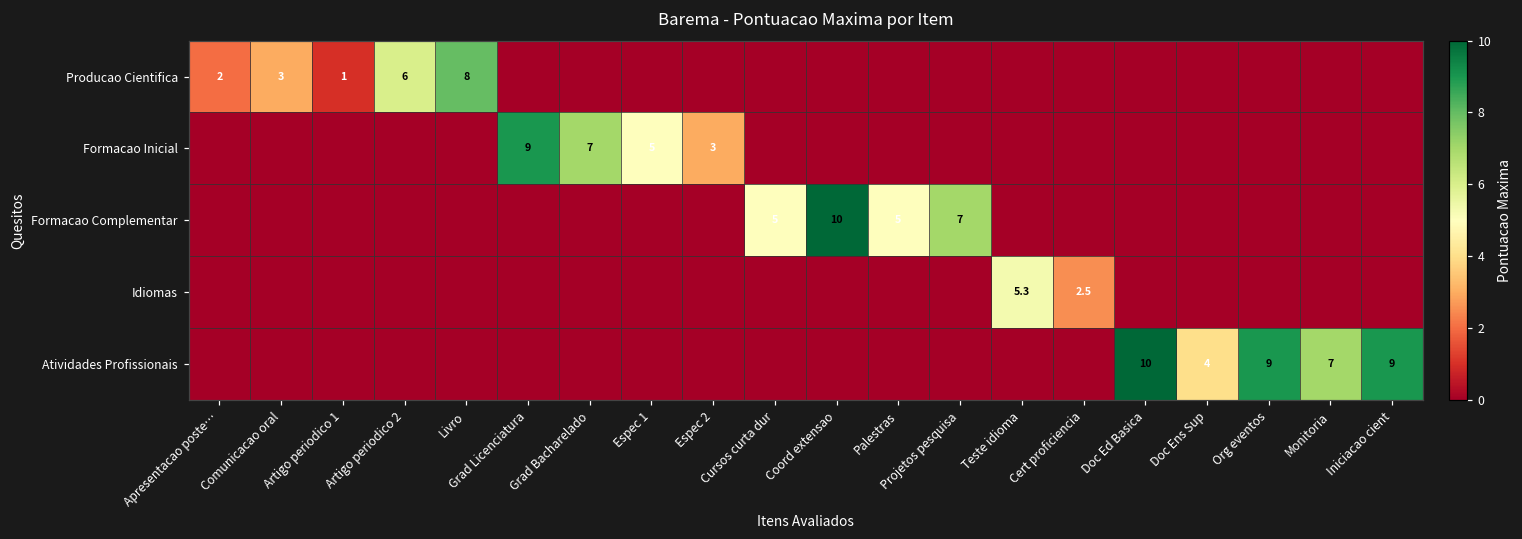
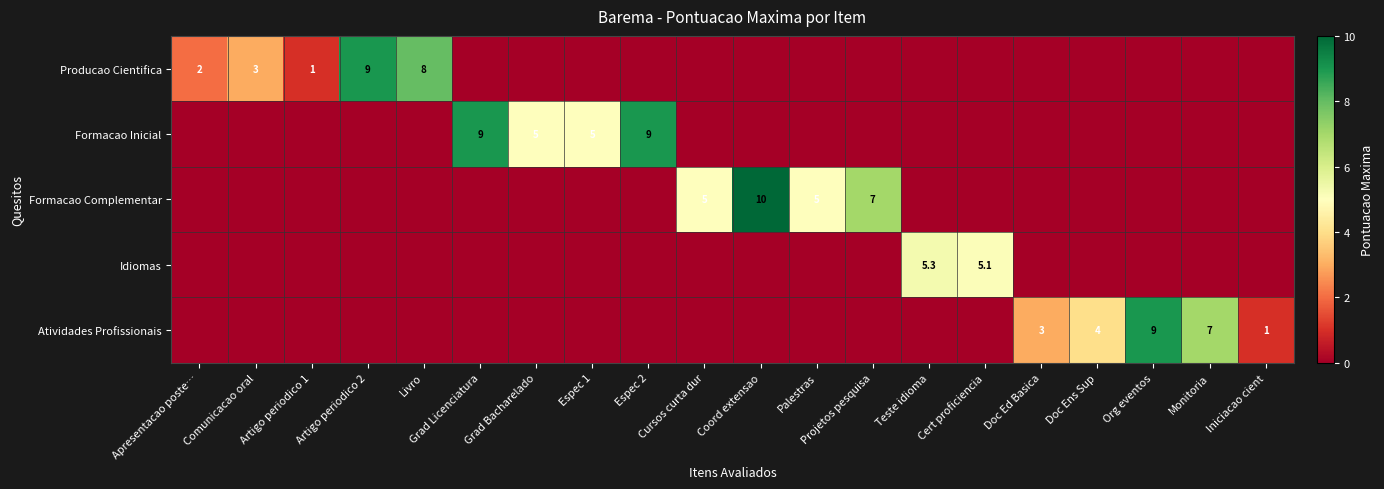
  {
    "Producao Cientifica": {
      "Apresentacao poste…": 2,
      "Comunicacao oral": 3,
      "Artigo periodico 1": 1,
-     "Artigo periodico 2": 6,
+     "Artigo periodico 2": 9,
      "Livro": 8
    },
    "Formacao Inicial": {
      "Grad Licenciatura": 9,
-     "Grad Bacharelado": 7,
+     "Grad Bacharelado": 5,
      "Espec 1": 5,
-     "Espec 2": 3
+     "Espec 2": 9
    },
    "Formacao Complementar": {
      "Cursos curta dur": 5,
      "Coord extensao": 10,
      "Palestras": 5,
      "Projetos pesquisa": 7
    },
    "Idiomas": {
      "Teste idioma": 5.3,
-     "Cert proficiencia": 2.5
+     "Cert proficiencia": 5.1
    },
    "Atividades Profissionais": {
-     "Doc Ed Basica": 10,
+     "Doc Ed Basica": 3,
      "Doc Ens Sup": 4,
      "Org eventos": 9,
      "Monitoria": 7,
-     "Iniciacao cient": 9
+     "Iniciacao cient": 1
    }
  }
